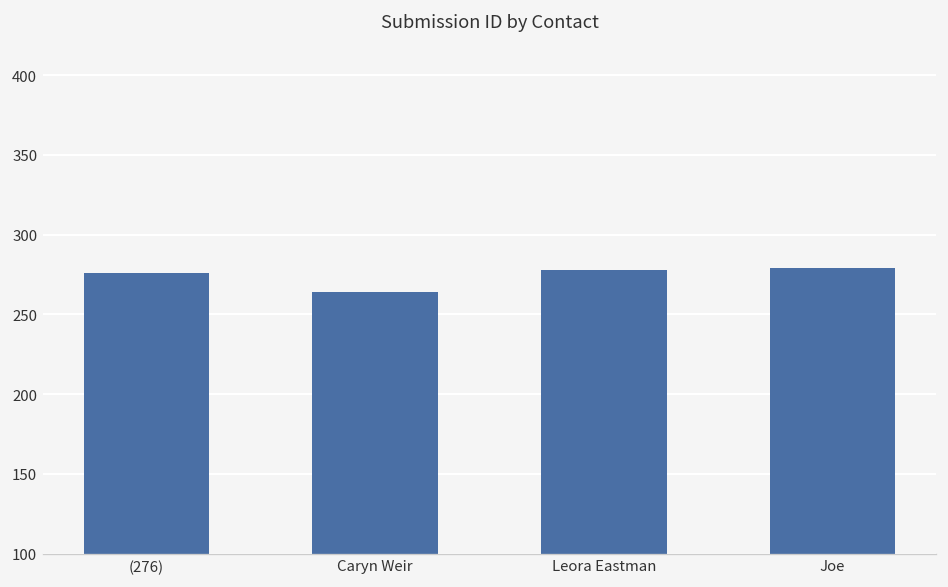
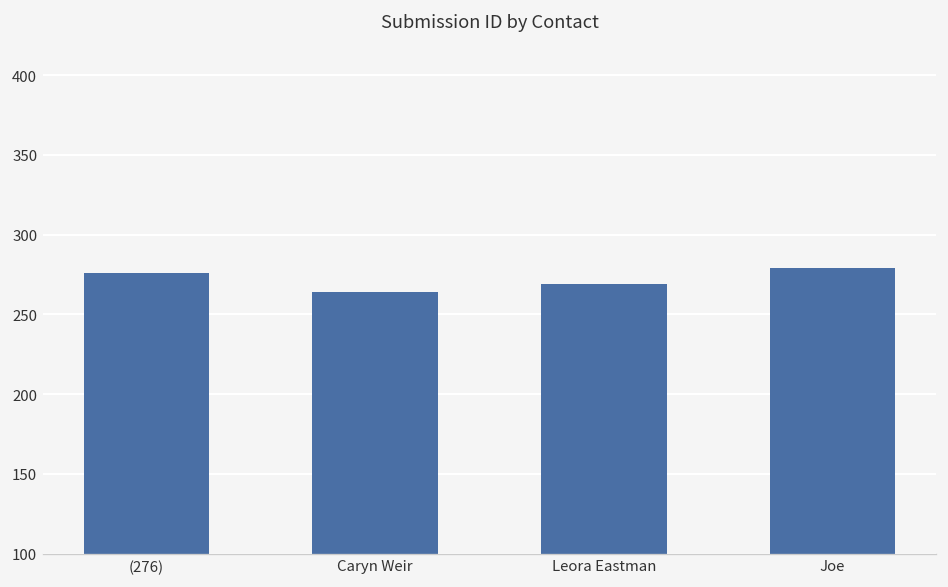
  {
    "(276)": 276,
    "Caryn Weir": 264,
-   "Leora Eastman": 278,
+   "Leora Eastman": 269,
    "Joe": 279
  }
